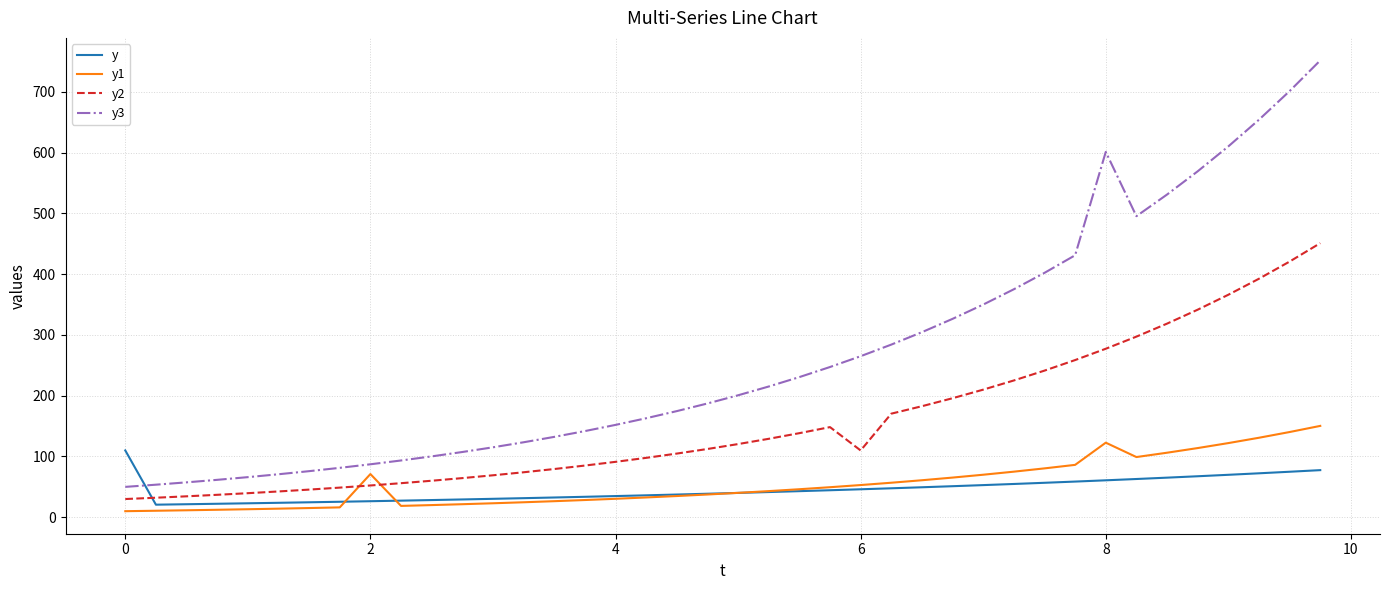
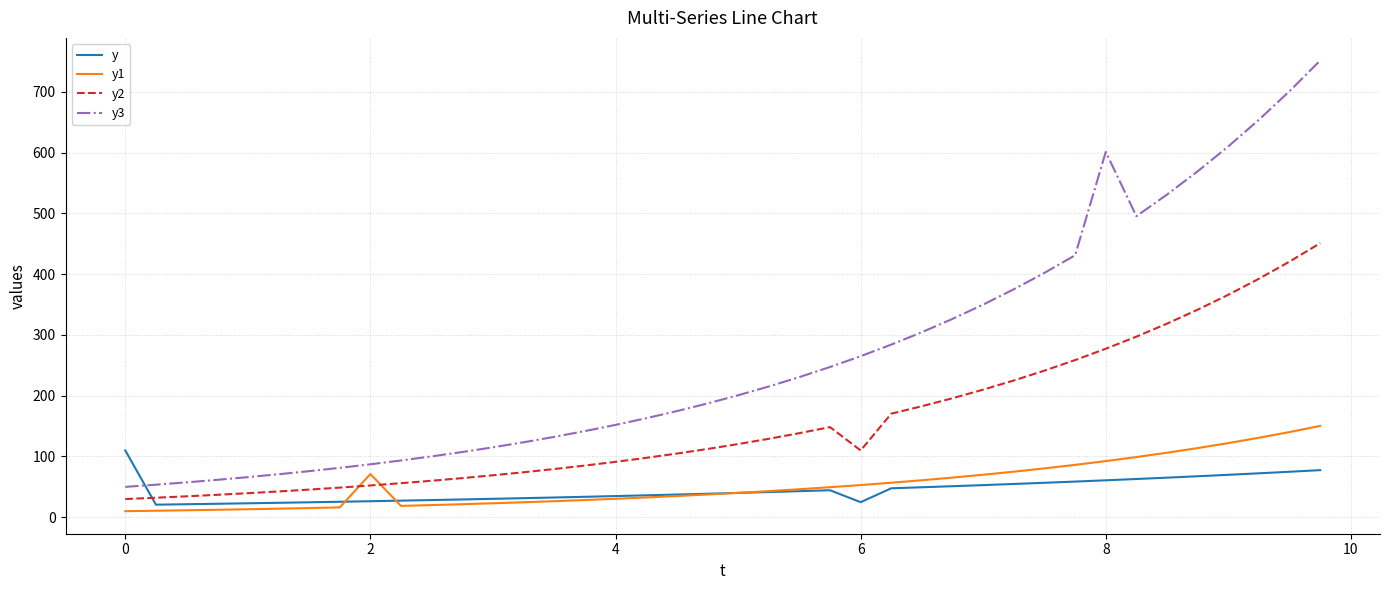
  {
    "y": {
      "0": 110,
      "2": 30,
      "4": 30,
-     "6": 50,
+     "6": 20,
      "8": 60
    },
    "y1": {
      "0": 10,
      "2": 70,
      "4": 30,
      "6": 50,
-     "8": 120
+     "8": 90
    },
    "y2": {
      "0": 30,
      "2": 50,
      "4": 90,
      "6": 110,
      "8": 280
    },
    "y3": {
      "0": 50,
      "2": 90,
      "4": 150,
      "6": 270,
      "8": 600
    }
  }
